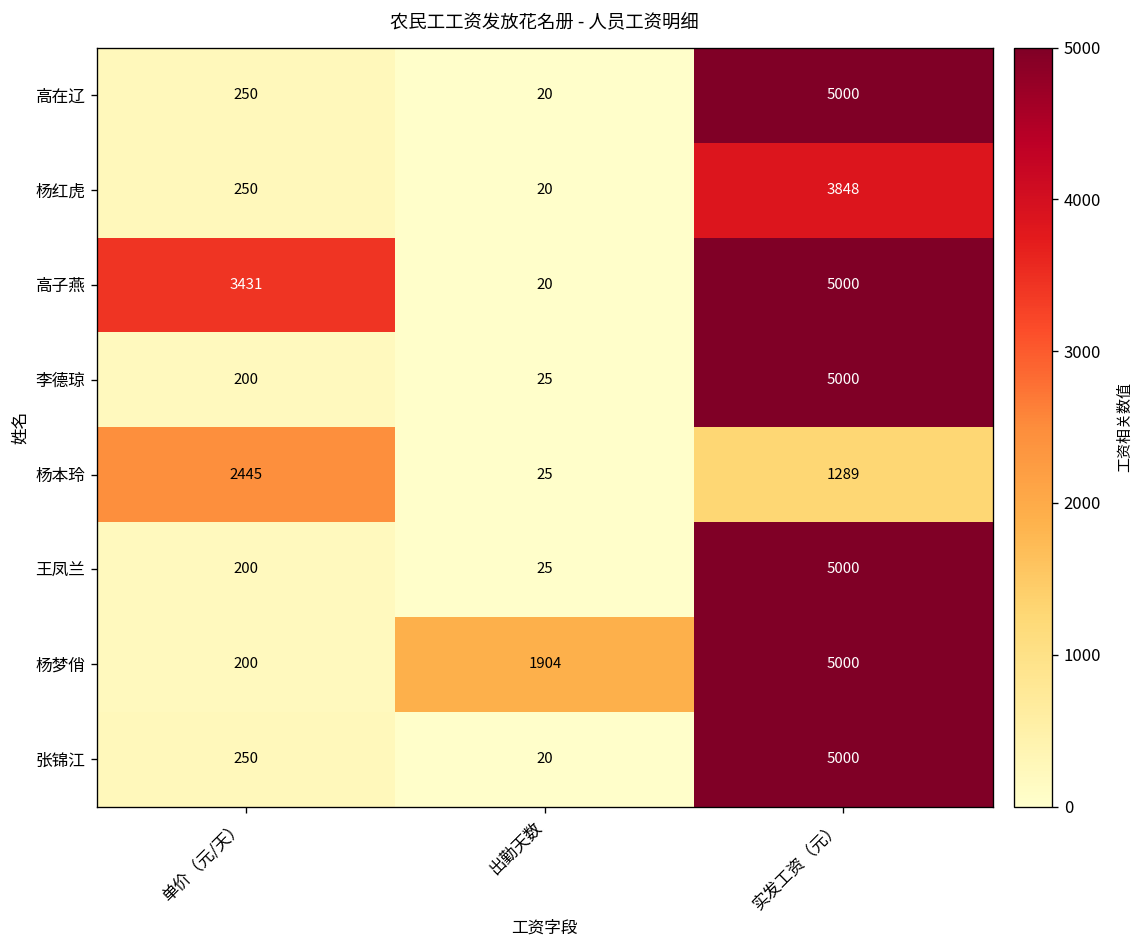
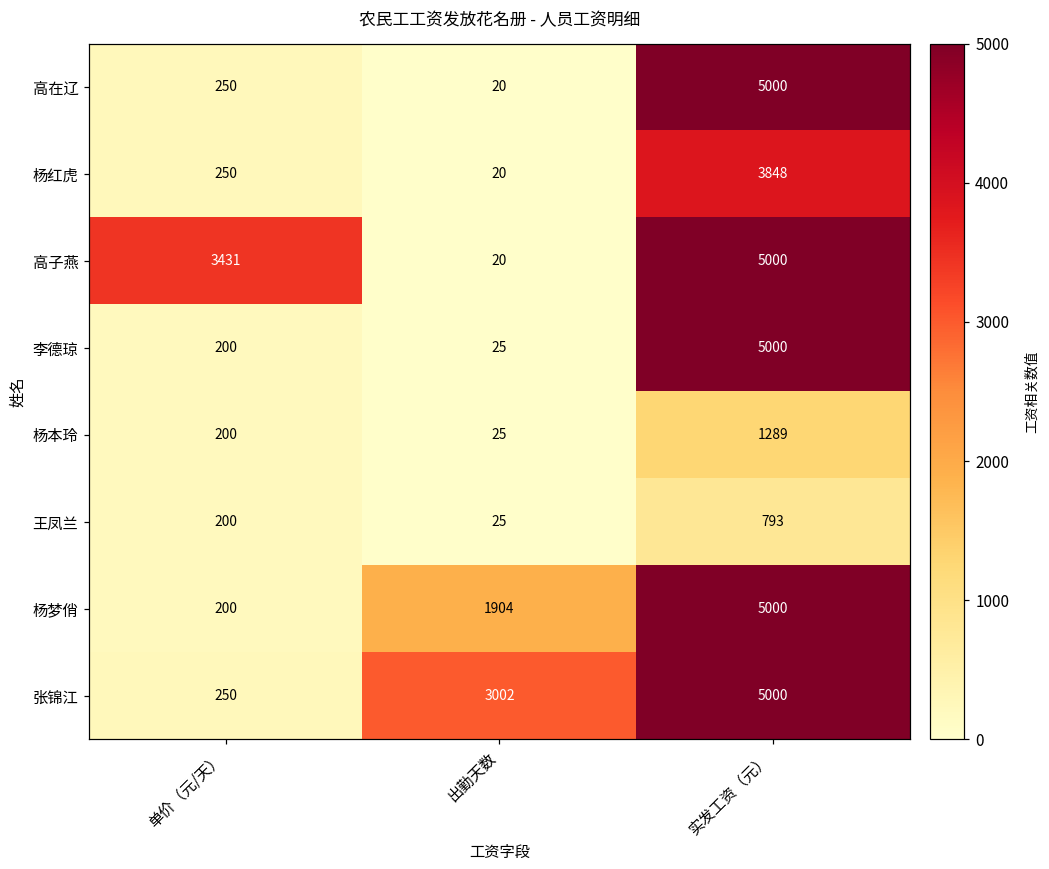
  {
    "高在辽": {
      "单价（元/天）": 250,
      "出勤天数": 20,
      "实发工资（元）": 5000
    },
    "杨红虎": {
      "单价（元/天）": 250,
      "出勤天数": 20,
      "实发工资（元）": 3848
    },
    "高子燕": {
      "单价（元/天）": 3431,
      "出勤天数": 20,
      "实发工资（元）": 5000
    },
    "李德琼": {
      "单价（元/天）": 200,
      "出勤天数": 25,
      "实发工资（元）": 5000
    },
    "杨本玲": {
-     "单价（元/天）": 2445,
+     "单价（元/天）": 200,
      "出勤天数": 25,
      "实发工资（元）": 1289
    },
    "王凤兰": {
      "单价（元/天）": 200,
      "出勤天数": 25,
-     "实发工资（元）": 5000
+     "实发工资（元）": 793
    },
    "杨梦俏": {
      "单价（元/天）": 200,
      "出勤天数": 1904,
      "实发工资（元）": 5000
    },
    "张锦江": {
      "单价（元/天）": 250,
-     "出勤天数": 20,
+     "出勤天数": 3002,
      "实发工资（元）": 5000
    }
  }
